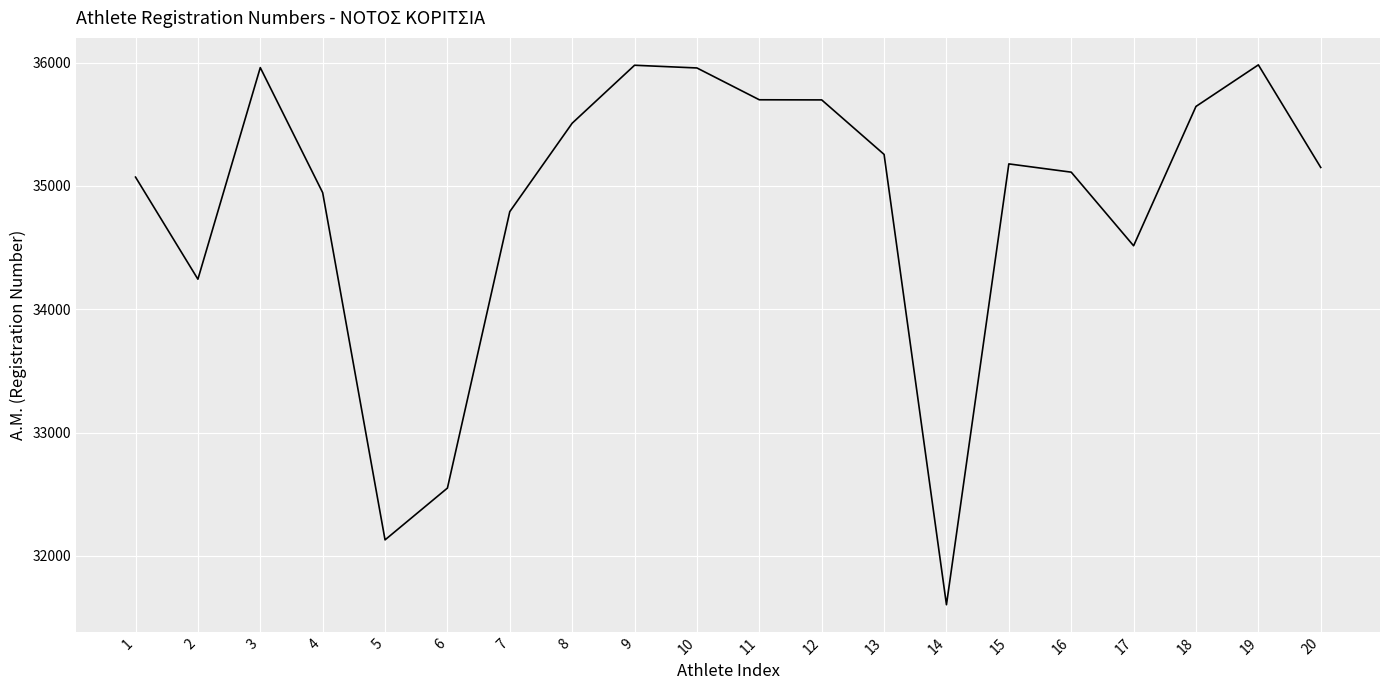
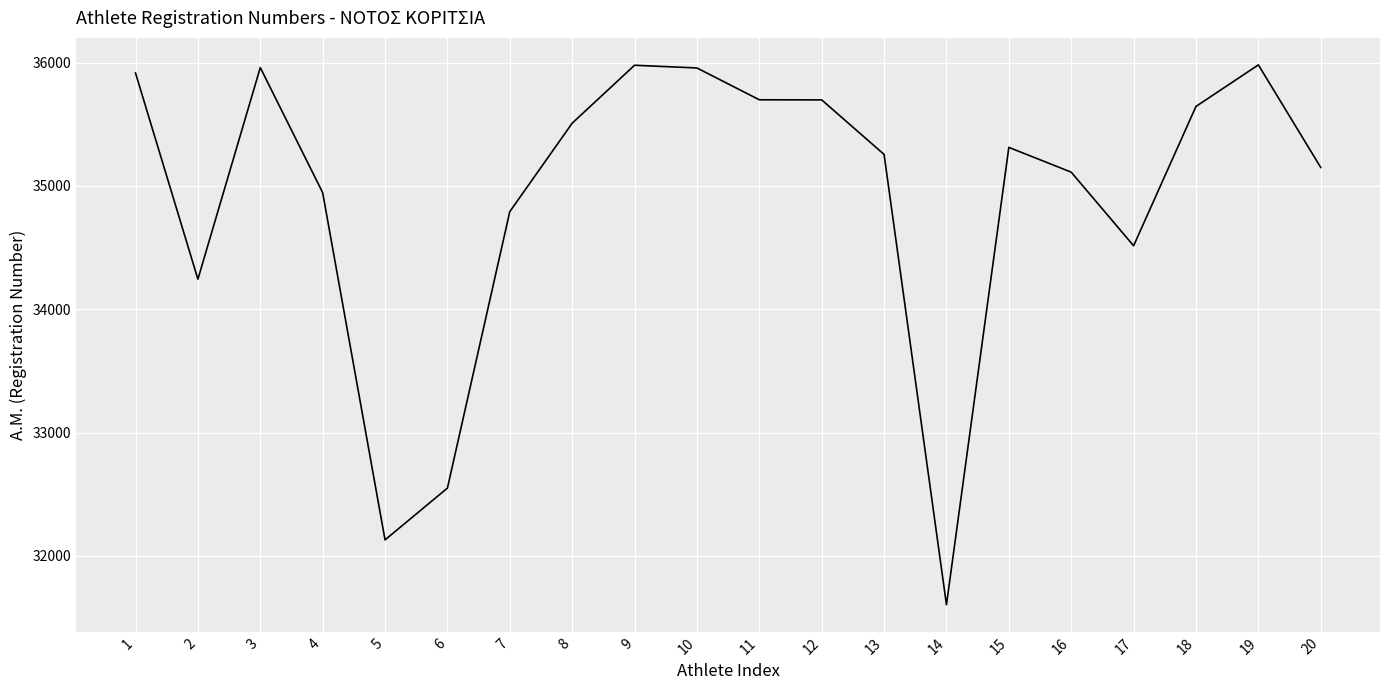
  {
-   "1": 35070,
+   "1": 35920,
    "2": 34240,
    "3": 35960,
    "4": 34950,
    "5": 32130,
    "6": 32550,
    "7": 34790,
    "8": 35510,
    "9": 35980,
    "10": 35960,
    "11": 35700,
    "12": 35700,
    "13": 35260,
    "14": 31600,
-   "15": 35180,
+   "15": 35310,
    "16": 35110,
    "17": 34520,
    "18": 35650,
    "19": 35980,
    "20": 35150
  }
